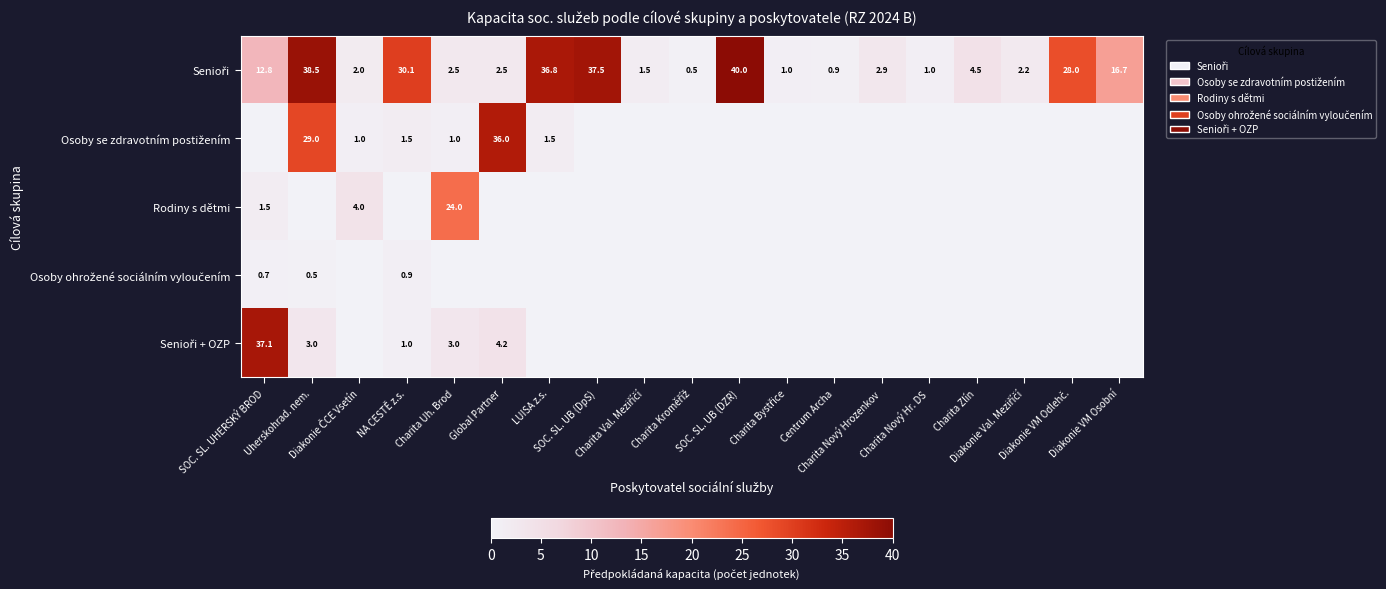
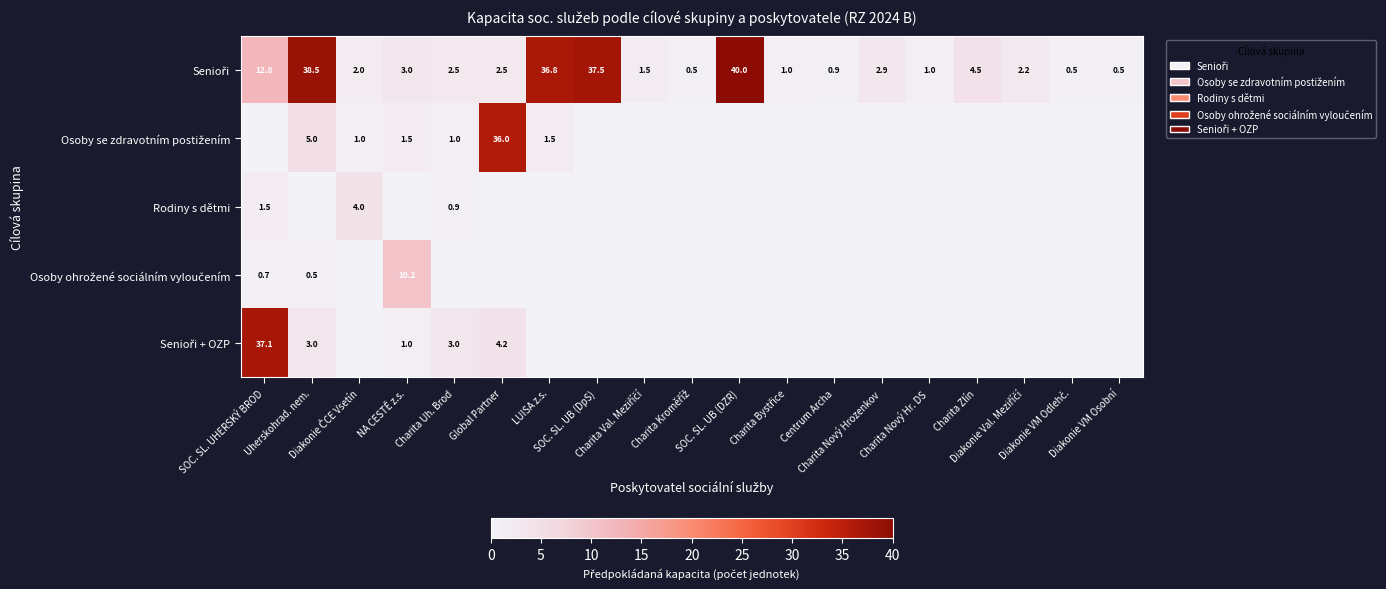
  {
    "Senioři": {
      "SOC. SL. UHERSKÝ BROD": 12.8,
      "Uherskohrad. nem.": 38.5,
      "Diakonie ČCE Vsetín": 2.0,
-     "NA CESTĚ z.s.": 30.1,
+     "NA CESTĚ z.s.": 3.0,
      "Charita Uh. Brod": 2.5,
      "Global Partner": 2.5,
      "LUISA z.s.": 36.8,
      "SOC. SL. UB (DpS)": 37.5,
      "Charita Val. Meziříčí": 1.5,
      "Charita Kroměříž": 0.5,
      "SOC. SL. UB (DZR)": 40.0,
      "Charita Bystřice": 1.0,
      "Centrum Archa": 0.9,
      "Charita Nový Hrozenkov": 2.9,
      "Charita Nový Hr. DS": 1.0,
      "Charita Zlín": 4.5,
      "Diakonie Val. Meziříčí": 2.2,
-     "Diakonie VM Odlehč.": 28.0,
-     "Diakonie VM Osobní": 16.7
+     "Diakonie VM Odlehč.": 0.5,
+     "Diakonie VM Osobní": 0.5
    },
    "Osoby se zdravotním postižením": {
-     "Uherskohrad. nem.": 29.0,
+     "Uherskohrad. nem.": 5.0,
      "Diakonie ČCE Vsetín": 1.0,
      "NA CESTĚ z.s.": 1.5,
      "Charita Uh. Brod": 1.0,
      "Global Partner": 36.0,
      "LUISA z.s.": 1.5
    },
    "Rodiny s dětmi": {
      "SOC. SL. UHERSKÝ BROD": 1.5,
      "Diakonie ČCE Vsetín": 4.0,
-     "Charita Uh. Brod": 24.0
+     "Charita Uh. Brod": 0.9
    },
    "Osoby ohrožené sociálním vyloučením": {
      "SOC. SL. UHERSKÝ BROD": 0.7,
      "Uherskohrad. nem.": 0.5,
-     "NA CESTĚ z.s.": 0.9
+     "NA CESTĚ z.s.": 10.2
    },
    "Senioři + OZP": {
      "SOC. SL. UHERSKÝ BROD": 37.1,
      "Uherskohrad. nem.": 3.0,
      "NA CESTĚ z.s.": 1.0,
      "Charita Uh. Brod": 3.0,
      "Global Partner": 4.2
    }
  }
